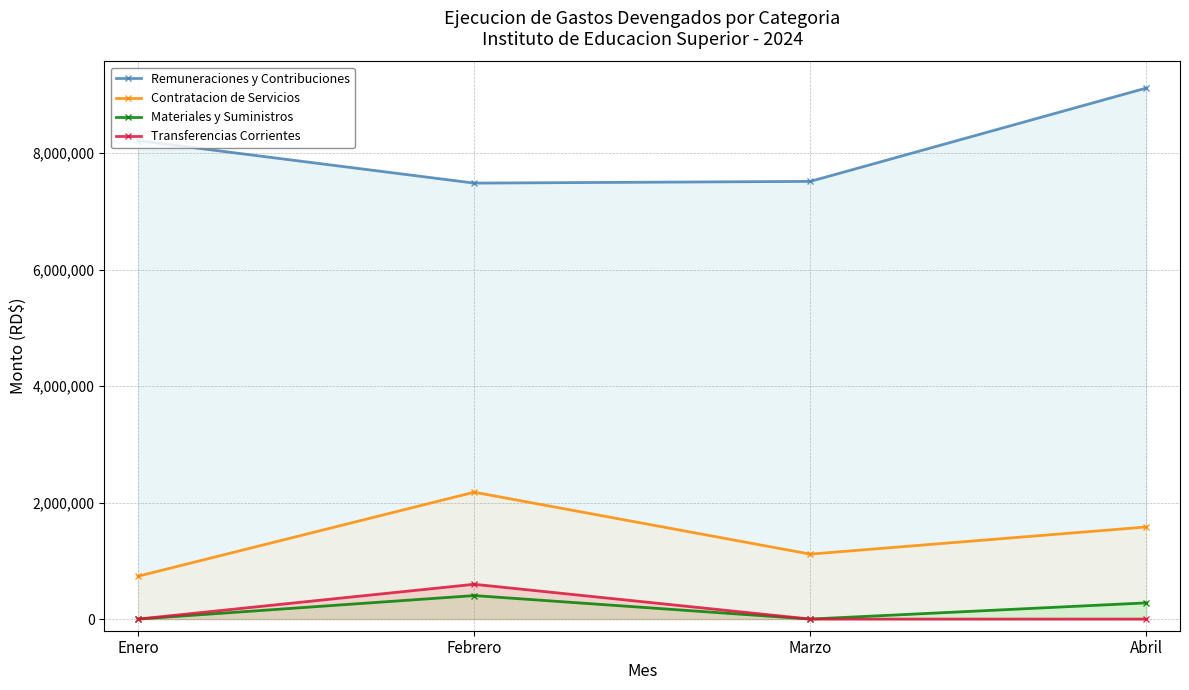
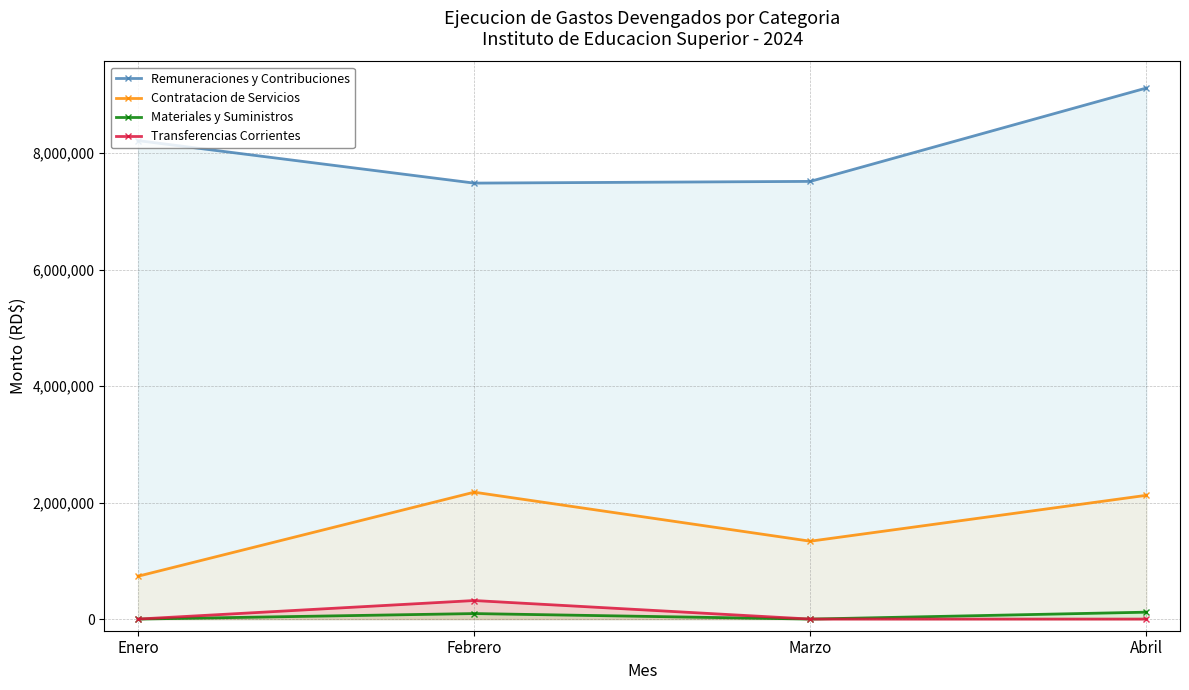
  {
    "Remuneraciones y Contribuciones": {
      "Febrero": "7,500,000",
      "Marzo": "7,500,000",
      "Abril": "9,100,000"
    },
    "Contratacion de Servicios": {
      "Enero": "700,000",
      "Febrero": "2,200,000",
-     "Marzo": "1,100,000",
-     "Abril": "1,600,000"
+     "Marzo": "1,300,000",
+     "Abril": "2,100,000"
    },
    "Materiales y Suministros": {
-     "Febrero": "400,000",
-     "Abril": "300,000"
+     "Febrero": "100,000",
+     "Abril": "100,000"
    },
    "Transferencias Corrientes": {
-     "Febrero": "600,000",
+     "Febrero": "300,000",
      "Abril": "0"
    }
  }
